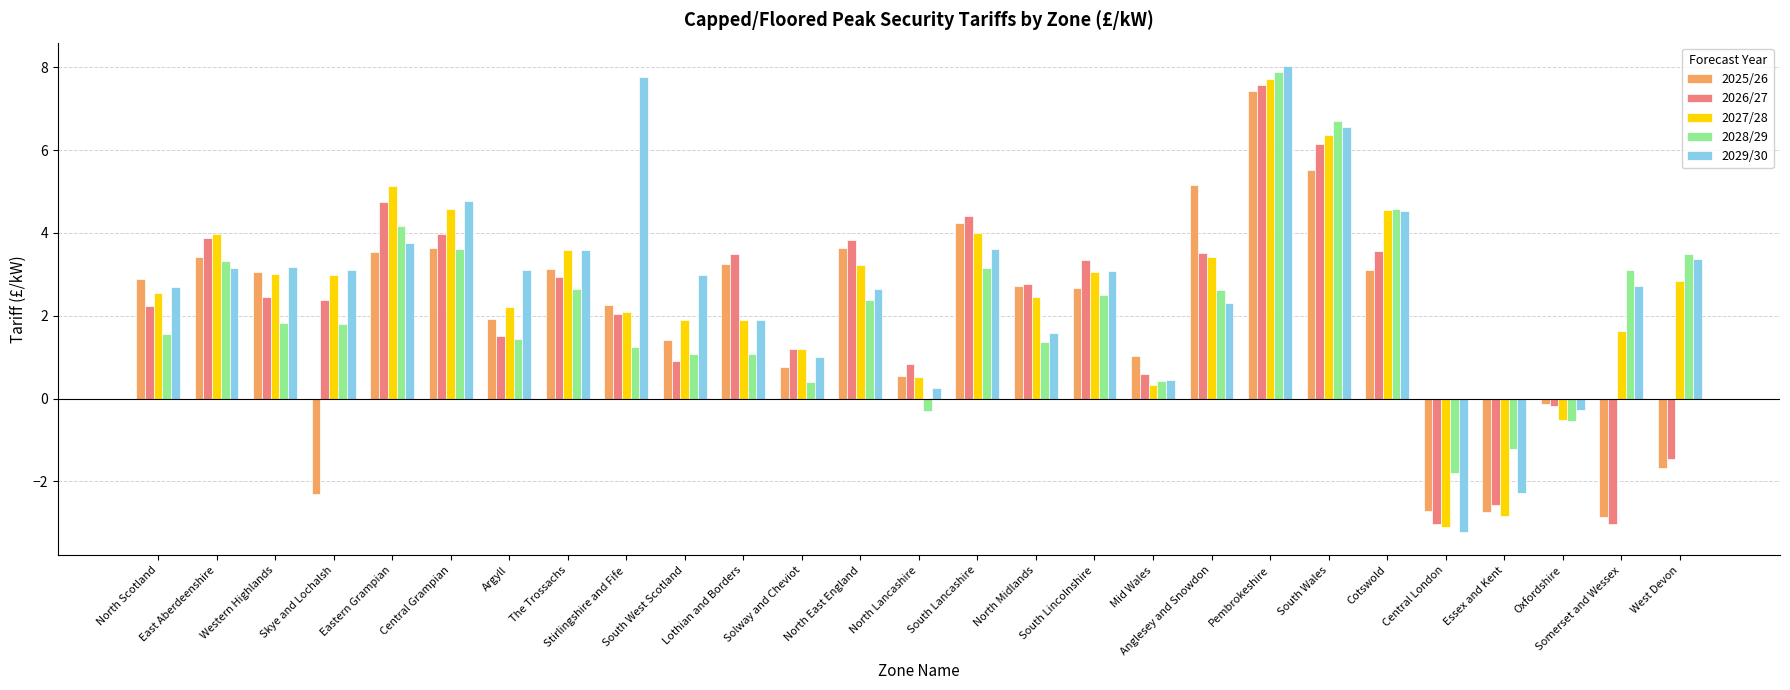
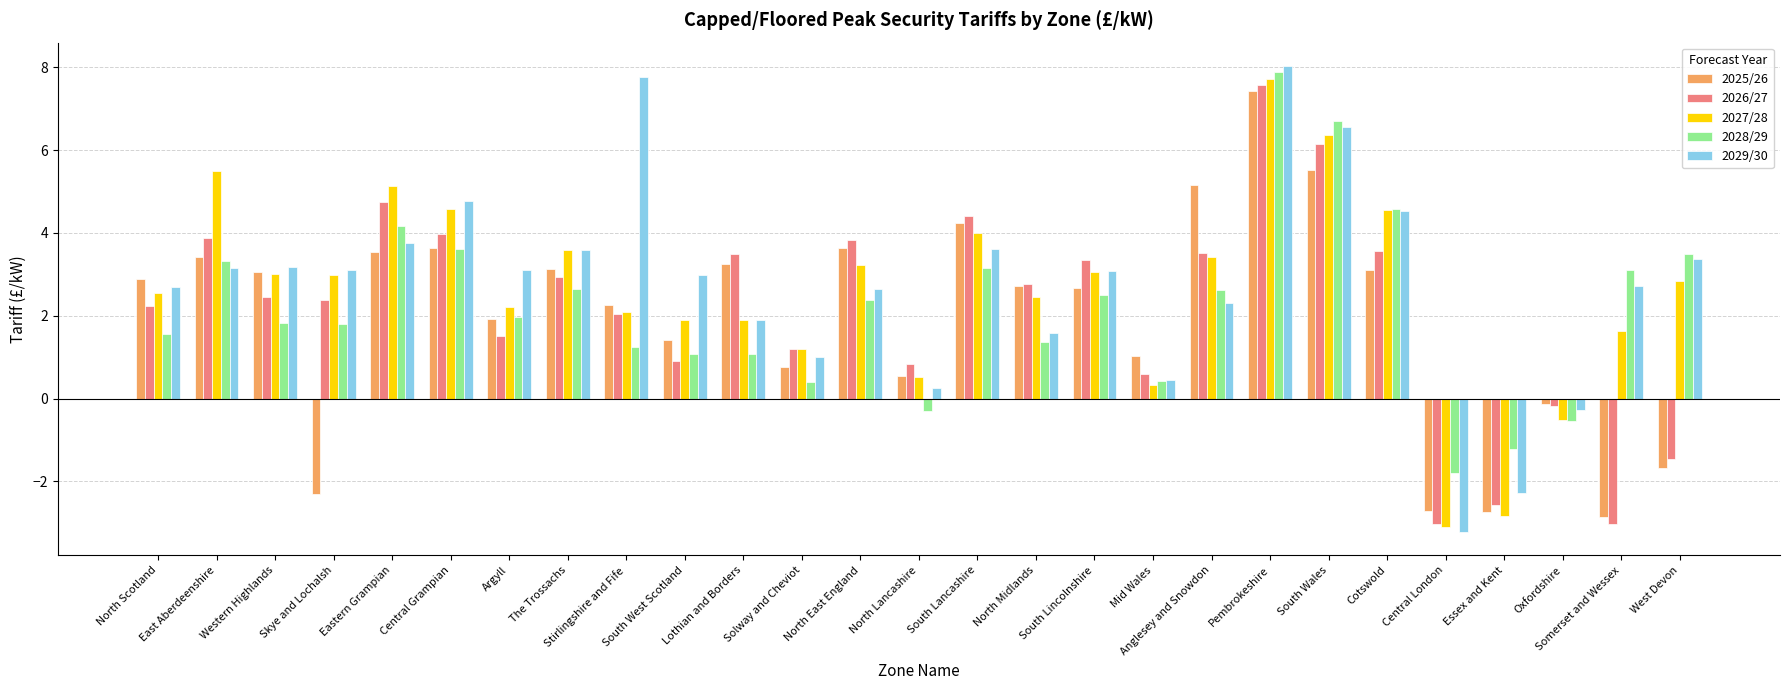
  {
    "2027/28": {
      "North Scotland": 2.6,
-     "East Aberdeenshire": 4.0,
+     "East Aberdeenshire": 5.5,
      "Western Highlands": 3.0,
      "Skye and Lochalsh": 3.0,
      "Eastern Grampian": 5.1,
      "Central Grampian": 4.6,
      "Argyll": 2.2,
      "The Trossachs": 3.6,
      "Stirlingshire and Fife": 2.1,
      "South West Scotland": 1.9,
      "Lothian and Borders": 1.9,
      "Solway and Cheviot": 1.2,
      "North East England": 3.2,
      "North Lancashire": 0.5,
      "South Lancashire": 4.0,
      "North Midlands": 2.5,
      "South Lincolnshire": 3.1,
      "Mid Wales": 0.3,
      "Anglesey and Snowdon": 3.4,
      "Pembrokeshire": 7.7,
      "South Wales": 6.4,
      "Cotswold": 4.6,
      "Central London": -3.1,
      "Essex and Kent": -2.8,
      "Oxfordshire": -0.5,
      "Somerset and Wessex": 1.6,
      "West Devon": 2.8
    },
    "2028/29": {
      "North Scotland": 1.6,
      "East Aberdeenshire": 3.3,
      "Western Highlands": 1.8,
      "Skye and Lochalsh": 1.8,
      "Eastern Grampian": 4.2,
      "Central Grampian": 3.6,
-     "Argyll": 1.4,
+     "Argyll": 2.0,
      "The Trossachs": 2.6,
      "Stirlingshire and Fife": 1.2,
      "South West Scotland": 1.1,
      "Lothian and Borders": 1.1,
      "Solway and Cheviot": 0.4,
      "North East England": 2.4,
      "North Lancashire": -0.3,
      "South Lancashire": 3.2,
      "North Midlands": 1.4,
      "South Lincolnshire": 2.5,
      "Mid Wales": 0.4,
      "Anglesey and Snowdon": 2.6,
      "Pembrokeshire": 7.9,
      "South Wales": 6.7,
      "Cotswold": 4.6,
      "Central London": -1.8,
      "Essex and Kent": -1.2,
      "Oxfordshire": -0.6,
      "Somerset and Wessex": 3.1,
      "West Devon": 3.5
    },
    "2029/30": {
      "North Scotland": 2.7,
      "East Aberdeenshire": 3.1,
      "Western Highlands": 3.2,
      "Skye and Lochalsh": 3.1,
      "Eastern Grampian": 3.8,
      "Central Grampian": 4.8,
      "Argyll": 3.1,
      "The Trossachs": 3.6,
      "Stirlingshire and Fife": 7.8,
      "South West Scotland": 3.0,
      "Lothian and Borders": 1.9,
      "Solway and Cheviot": 1.0,
      "North East England": 2.6,
      "North Lancashire": 0.3,
      "South Lancashire": 3.6,
      "North Midlands": 1.6,
      "South Lincolnshire": 3.1,
      "Mid Wales": 0.5,
      "Anglesey and Snowdon": 2.3,
      "Pembrokeshire": 8.0,
      "South Wales": 6.6,
      "Cotswold": 4.5,
      "Central London": -3.2,
      "Essex and Kent": -2.3,
      "Oxfordshire": -0.3,
      "Somerset and Wessex": 2.7,
      "West Devon": 3.4
    }
  }
